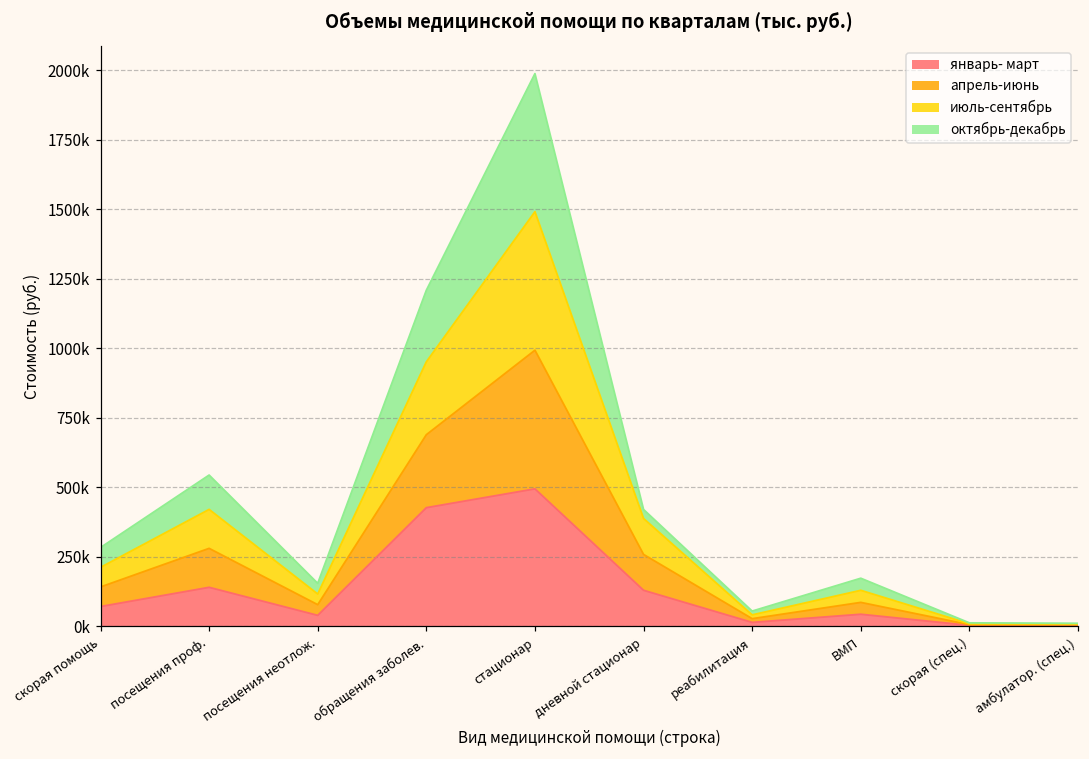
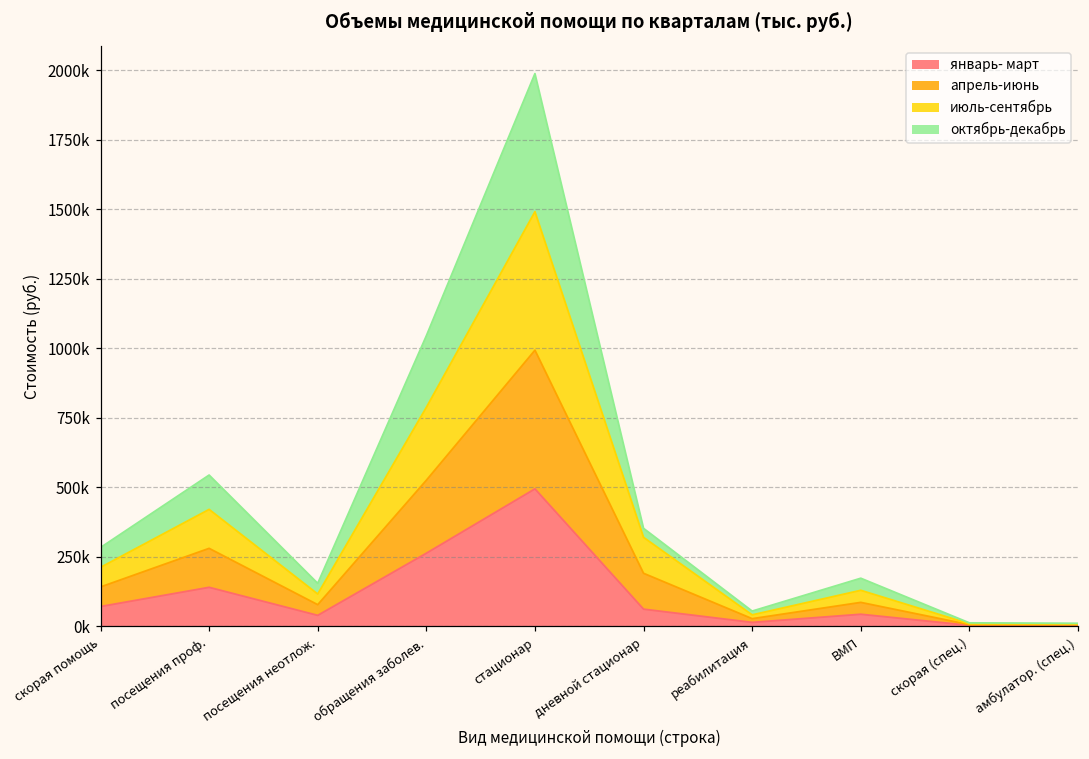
  {
    "январь- март": {
      "скорая помощь": 70000,
      "посещения проф.": 140000,
      "посещения неотлож.": 40000,
-     "обращения заболев.": 430000,
+     "обращения заболев.": 260000,
      "стационар": 490000,
-     "дневной стационар": 130000,
+     "дневной стационар": 60000,
      "реабилитация": 10000,
      "ВМП": 40000
    },
    "октябрь-декабрь": {
      "скорая помощь": 70000,
      "посещения проф.": 120000,
      "посещения неотлож.": 40000,
      "обращения заболев.": 260000,
      "стационар": 500000,
      "дневной стационар": 30000,
      "реабилитация": 10000,
      "ВМП": 40000
    }
  }
